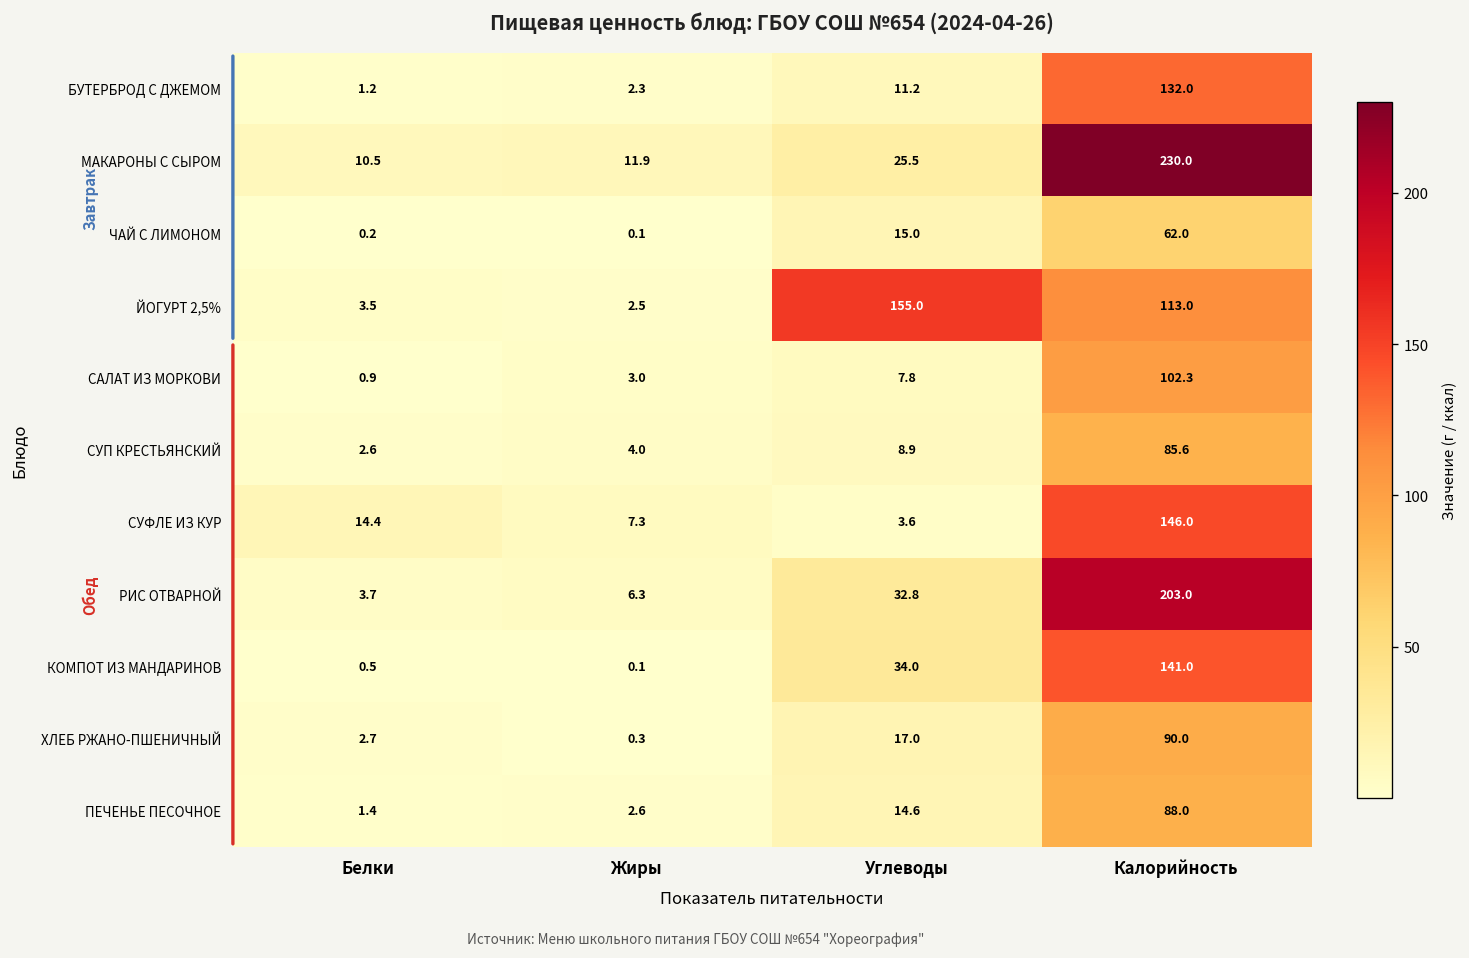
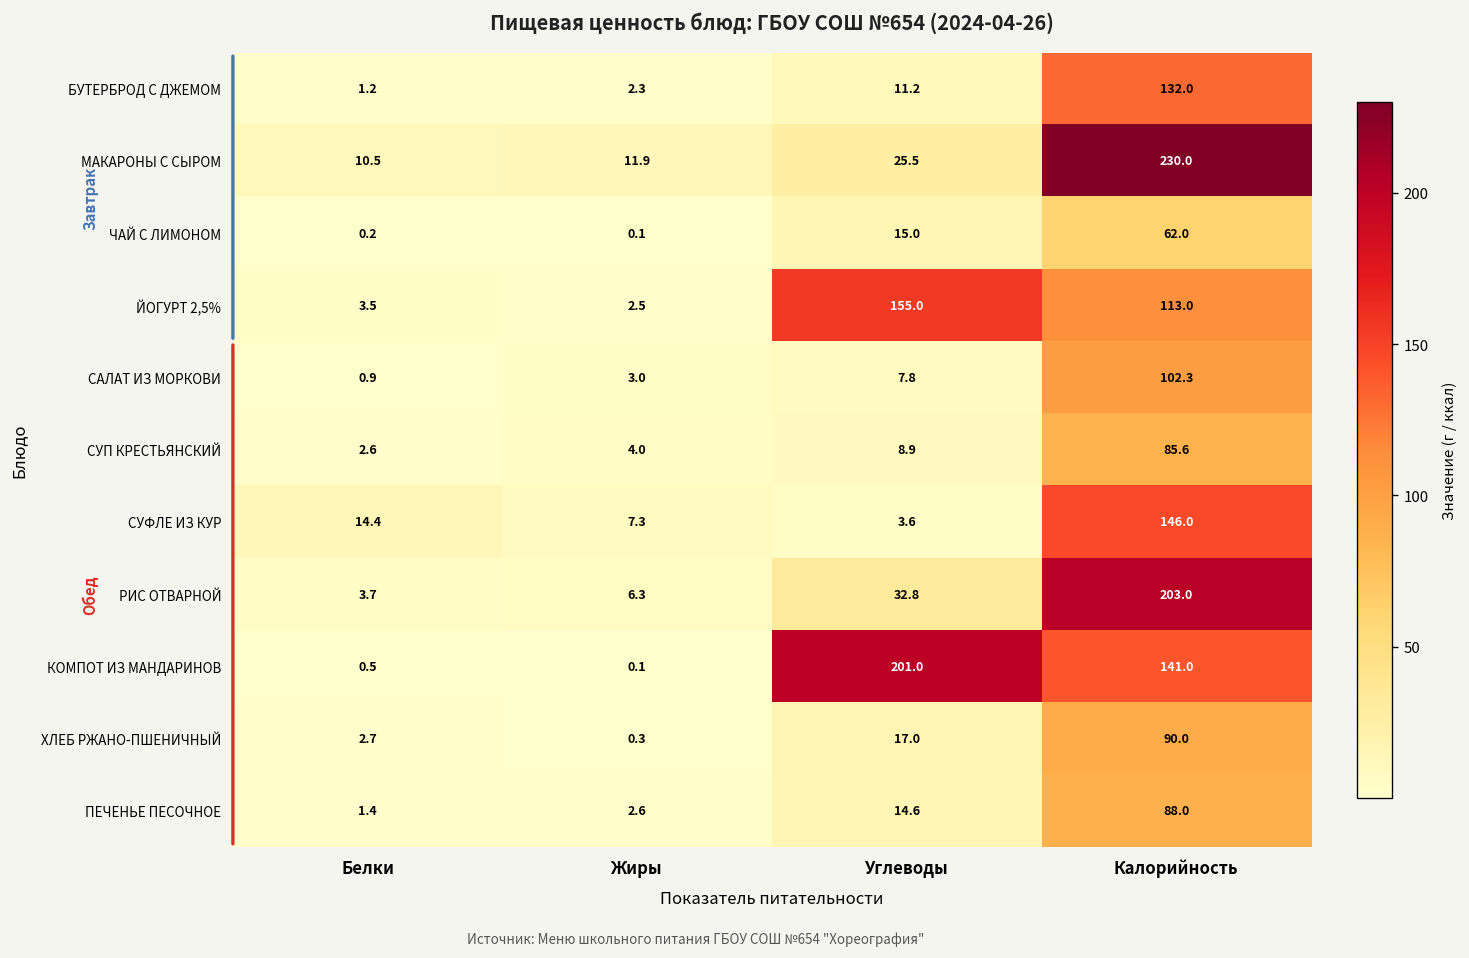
  {
    "БУТЕРБРОД С ДЖЕМОМ": {
      "Белки": 1.2,
      "Жиры": 2.3,
      "Углеводы": 11.2,
      "Калорийность": 132.0
    },
    "МАКАРОНЫ С СЫРОМ": {
      "Белки": 10.5,
      "Жиры": 11.9,
      "Углеводы": 25.5,
      "Калорийность": 230.0
    },
    "ЧАЙ С ЛИМОНОМ": {
      "Белки": 0.2,
      "Жиры": 0.1,
      "Углеводы": 15.0,
      "Калорийность": 62.0
    },
    "ЙОГУРТ 2,5%": {
      "Белки": 3.5,
      "Жиры": 2.5,
      "Углеводы": 155.0,
      "Калорийность": 113.0
    },
    "САЛАТ ИЗ МОРКОВИ": {
      "Белки": 0.9,
      "Жиры": 3.0,
      "Углеводы": 7.8,
      "Калорийность": 102.3
    },
    "СУП КРЕСТЬЯНСКИЙ": {
      "Белки": 2.6,
      "Жиры": 4.0,
      "Углеводы": 8.9,
      "Калорийность": 85.6
    },
    "СУФЛЕ ИЗ КУР": {
      "Белки": 14.4,
      "Жиры": 7.3,
      "Углеводы": 3.6,
      "Калорийность": 146.0
    },
    "РИС ОТВАРНОЙ": {
      "Белки": 3.7,
      "Жиры": 6.3,
      "Углеводы": 32.8,
      "Калорийность": 203.0
    },
    "КОМПОТ ИЗ МАНДАРИНОВ": {
      "Белки": 0.5,
      "Жиры": 0.1,
-     "Углеводы": 34.0,
+     "Углеводы": 201.0,
      "Калорийность": 141.0
    },
    "ХЛЕБ РЖАНО-ПШЕНИЧНЫЙ": {
      "Белки": 2.7,
      "Жиры": 0.3,
      "Углеводы": 17.0,
      "Калорийность": 90.0
    },
    "ПЕЧЕНЬЕ ПЕСОЧНОЕ": {
      "Белки": 1.4,
      "Жиры": 2.6,
      "Углеводы": 14.6,
      "Калорийность": 88.0
    }
  }
